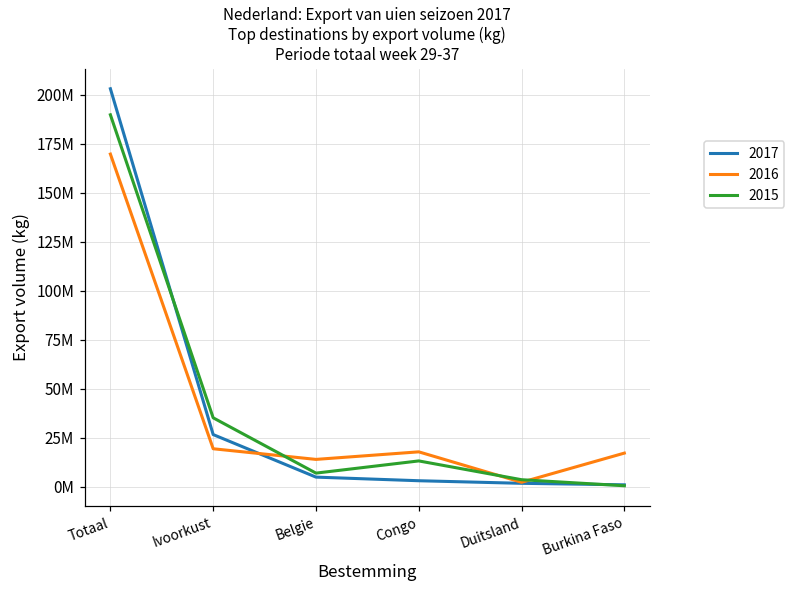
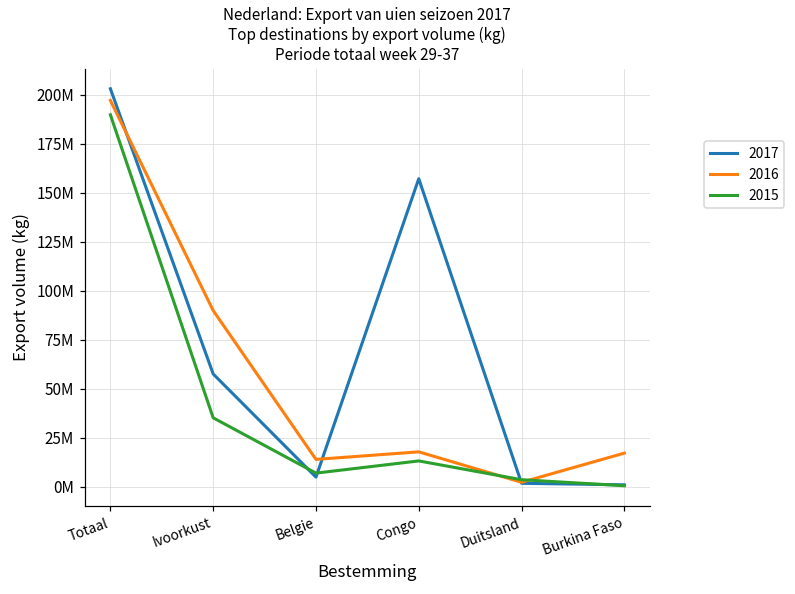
  {
    "2017": {
      "Totaal": 203000000,
-     "Ivoorkust": 27000000,
+     "Ivoorkust": 58000000,
      "Belgie": 5000000,
-     "Congo": 3000000
+     "Congo": 157000000
    },
    "2016": {
-     "Totaal": 170000000,
-     "Ivoorkust": 19000000,
+     "Totaal": 197000000,
+     "Ivoorkust": 90000000,
      "Belgie": 14000000,
      "Congo": 18000000,
      "Burkina Faso": 17000000
    },
    "2015": {
      "Totaal": 190000000,
      "Ivoorkust": 35000000,
      "Belgie": 7000000,
      "Congo": 13000000
    }
  }
